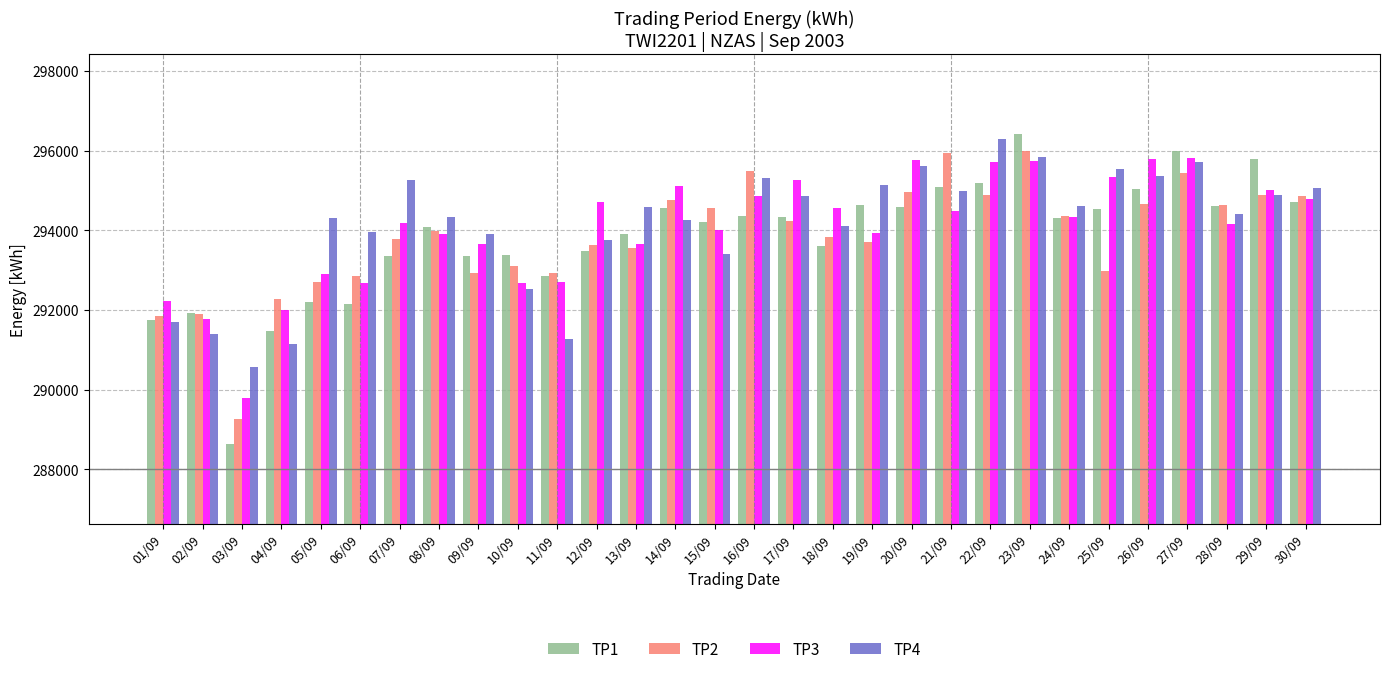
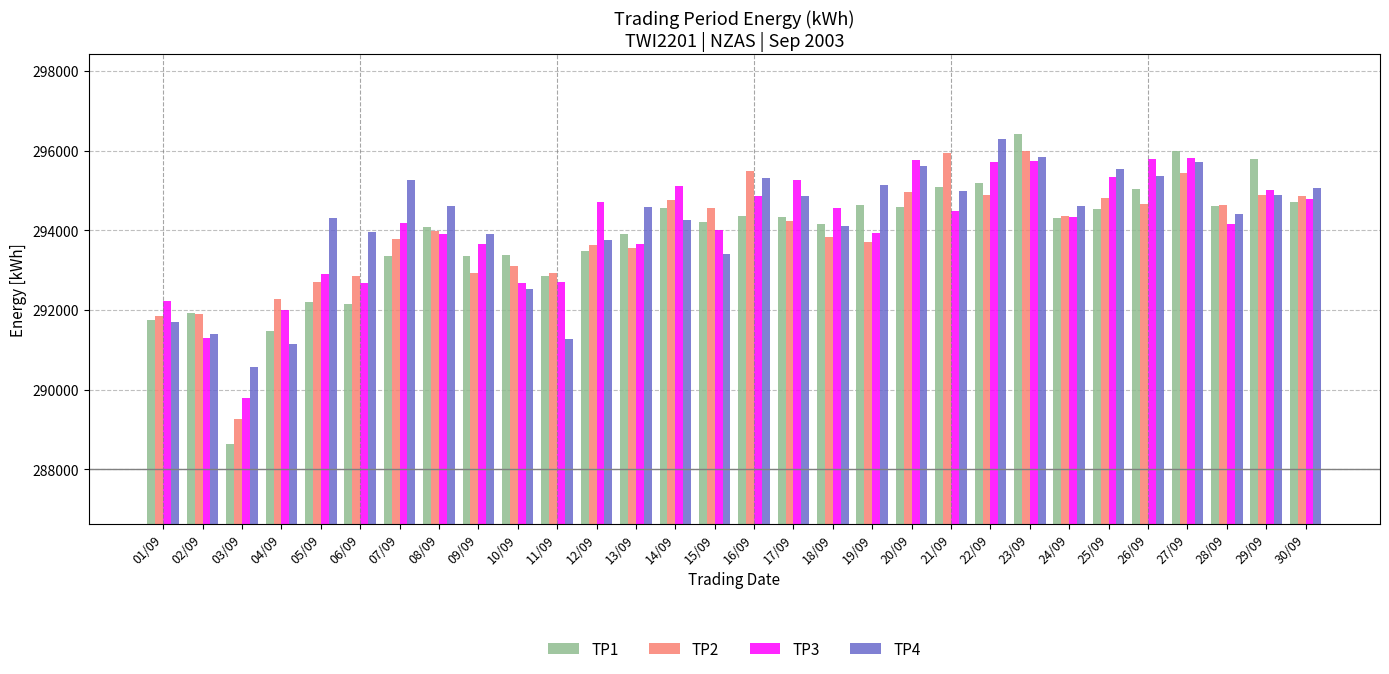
  {
    "TP1": {
      "01/09": 291800,
      "02/09": 291900,
      "03/09": 288600,
      "04/09": 291500,
      "05/09": 292200,
      "06/09": 292100,
      "07/09": 293400,
      "08/09": 294100,
      "09/09": 293400,
      "10/09": 293400,
      "11/09": 292900,
      "12/09": 293500,
      "13/09": 293900,
      "14/09": 294600,
      "15/09": 294200,
      "16/09": 294400,
      "17/09": 294300,
-     "18/09": 293600,
+     "18/09": 294200,
      "19/09": 294600,
      "20/09": 294600,
      "21/09": 295100,
      "22/09": 295200,
      "23/09": 296400,
      "24/09": 294300,
      "25/09": 294500,
      "26/09": 295000,
      "27/09": 296000,
      "28/09": 294600,
      "29/09": 295800,
      "30/09": 294700
    },
    "TP2": {
      "01/09": 291800,
      "02/09": 291900,
      "03/09": 289300,
      "04/09": 292300,
      "05/09": 292700,
      "06/09": 292800,
      "07/09": 293800,
      "08/09": 294000,
      "09/09": 292900,
      "10/09": 293100,
      "11/09": 292900,
      "12/09": 293600,
      "13/09": 293600,
      "14/09": 294800,
      "15/09": 294600,
      "16/09": 295500,
      "17/09": 294200,
      "18/09": 293800,
      "19/09": 293700,
      "20/09": 295000,
      "21/09": 295900,
      "22/09": 294900,
      "23/09": 296000,
      "24/09": 294400,
-     "25/09": 293000,
+     "25/09": 294800,
      "26/09": 294700,
      "27/09": 295500,
      "28/09": 294600,
      "29/09": 294900,
      "30/09": 294900
    },
    "TP3": {
      "01/09": 292200,
-     "02/09": 291800,
+     "02/09": 291300,
      "03/09": 289800,
      "04/09": 292000,
      "05/09": 292900,
      "06/09": 292700,
      "07/09": 294200,
      "08/09": 293900,
      "09/09": 293700,
      "10/09": 292700,
      "11/09": 292700,
      "12/09": 294700,
      "13/09": 293700,
      "14/09": 295100,
      "15/09": 294000,
      "16/09": 294900,
      "17/09": 295300,
      "18/09": 294600,
      "19/09": 293900,
      "20/09": 295800,
      "21/09": 294500,
      "22/09": 295700,
      "23/09": 295700,
      "24/09": 294300,
      "25/09": 295300,
      "26/09": 295800,
      "27/09": 295800,
      "28/09": 294200,
      "29/09": 295000,
      "30/09": 294800
    },
    "TP4": {
      "01/09": 291700,
      "02/09": 291400,
      "03/09": 290600,
      "04/09": 291100,
      "05/09": 294300,
      "06/09": 294000,
      "07/09": 295300,
-     "08/09": 294300,
+     "08/09": 294600,
      "09/09": 293900,
      "10/09": 292500,
      "11/09": 291300,
      "12/09": 293800,
      "13/09": 294600,
      "14/09": 294300,
      "15/09": 293400,
      "16/09": 295300,
      "17/09": 294900,
      "18/09": 294100,
      "19/09": 295200,
      "20/09": 295600,
      "21/09": 295000,
      "22/09": 296300,
      "23/09": 295800,
      "24/09": 294600,
      "25/09": 295500,
      "26/09": 295400,
      "27/09": 295700,
      "28/09": 294400,
      "29/09": 294900,
      "30/09": 295100
    }
  }
